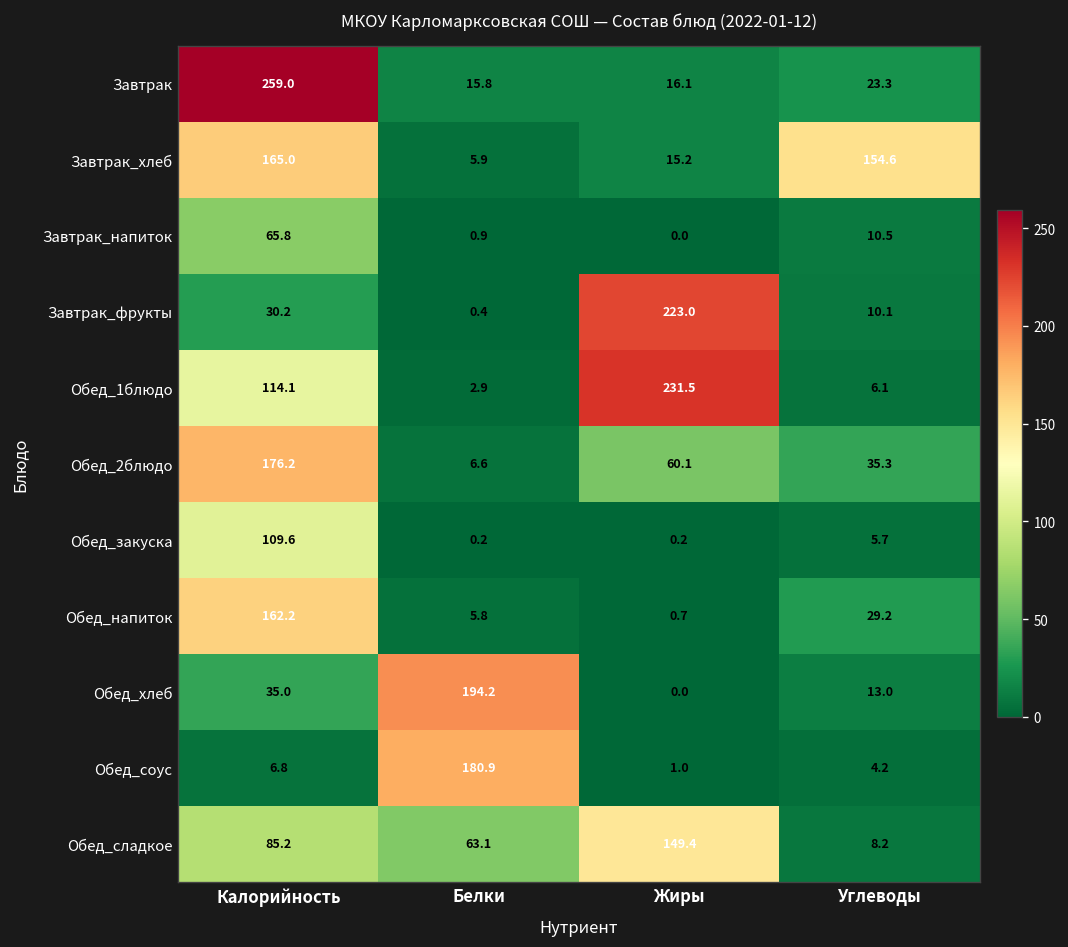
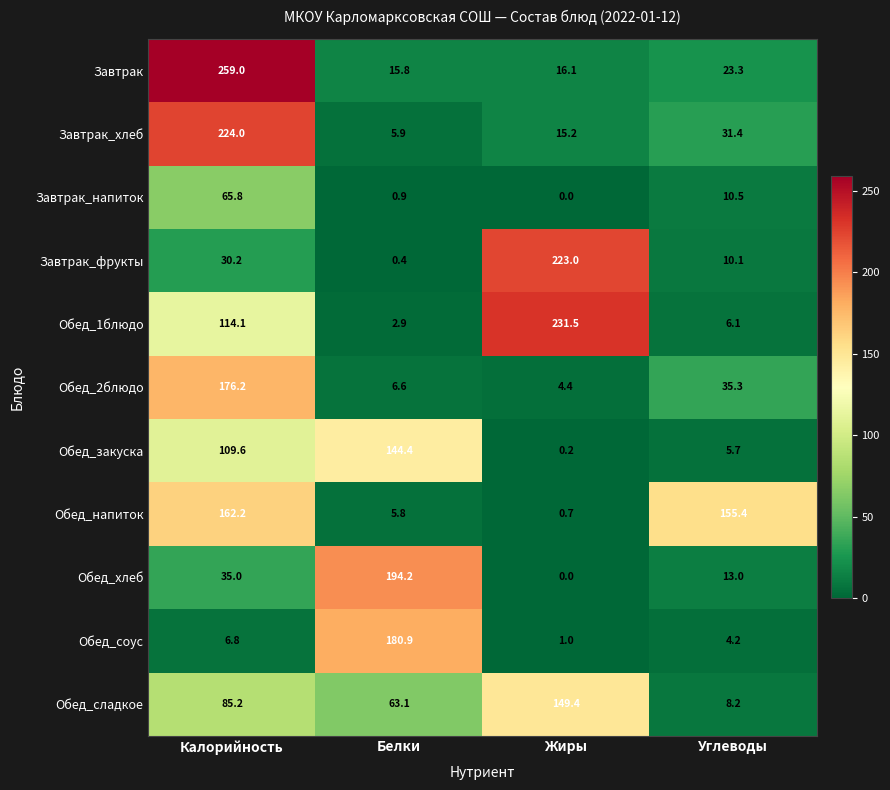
  {
    "Завтрак": {
      "Калорийность": 259.0,
      "Белки": 15.8,
      "Жиры": 16.1,
      "Углеводы": 23.3
    },
    "Завтрак_хлеб": {
-     "Калорийность": 165.0,
+     "Калорийность": 224.0,
      "Белки": 5.9,
      "Жиры": 15.2,
-     "Углеводы": 154.6
+     "Углеводы": 31.4
    },
    "Завтрак_напиток": {
      "Калорийность": 65.8,
      "Белки": 0.9,
      "Жиры": 0.0,
      "Углеводы": 10.5
    },
    "Завтрак_фрукты": {
      "Калорийность": 30.2,
      "Белки": 0.4,
      "Жиры": 223.0,
      "Углеводы": 10.1
    },
    "Обед_1блюдо": {
      "Калорийность": 114.1,
      "Белки": 2.9,
      "Жиры": 231.5,
      "Углеводы": 6.1
    },
    "Обед_2блюдо": {
      "Калорийность": 176.2,
      "Белки": 6.6,
-     "Жиры": 60.1,
+     "Жиры": 4.4,
      "Углеводы": 35.3
    },
    "Обед_закуска": {
      "Калорийность": 109.6,
-     "Белки": 0.2,
+     "Белки": 144.4,
      "Жиры": 0.2,
      "Углеводы": 5.7
    },
    "Обед_напиток": {
      "Калорийность": 162.2,
      "Белки": 5.8,
      "Жиры": 0.7,
-     "Углеводы": 29.2
+     "Углеводы": 155.4
    },
    "Обед_хлеб": {
      "Калорийность": 35.0,
      "Белки": 194.2,
      "Жиры": 0.0,
      "Углеводы": 13.0
    },
    "Обед_соус": {
      "Калорийность": 6.8,
      "Белки": 180.9,
      "Жиры": 1.0,
      "Углеводы": 4.2
    },
    "Обед_сладкое": {
      "Калорийность": 85.2,
      "Белки": 63.1,
      "Жиры": 149.4,
      "Углеводы": 8.2
    }
  }
